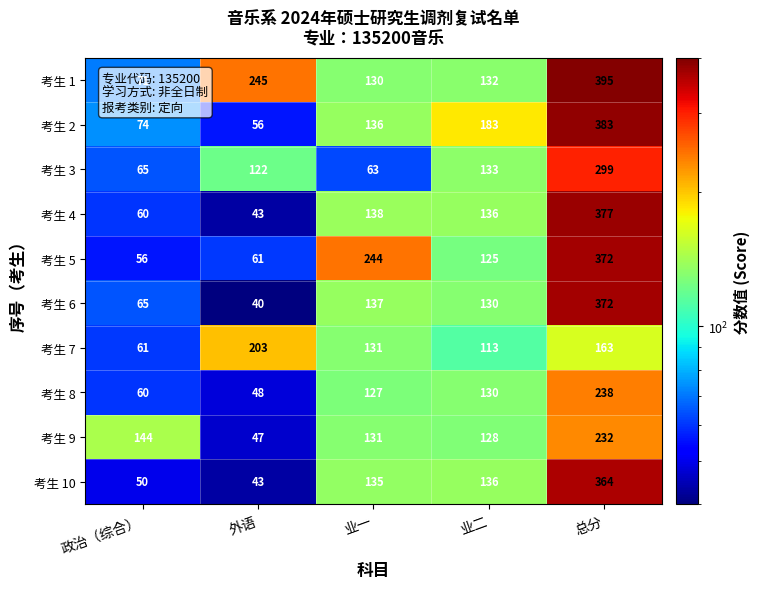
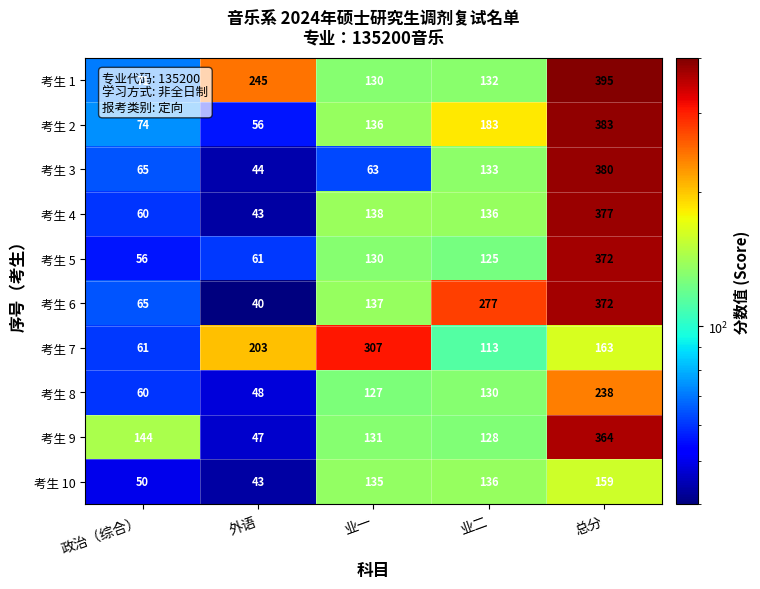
  {
    "考生 1": {
      "外语": 245,
      "业一": 130,
      "业二": 132,
      "总分": 395
    },
    "考生 2": {
      "政治（综合）": 74,
      "外语": 56,
      "业一": 136,
      "业二": 183,
      "总分": 383
    },
    "考生 3": {
      "政治（综合）": 65,
-     "外语": 122,
+     "外语": 44,
      "业一": 63,
      "业二": 133,
-     "总分": 299
+     "总分": 380
    },
    "考生 4": {
      "政治（综合）": 60,
      "外语": 43,
      "业一": 138,
      "业二": 136,
      "总分": 377
    },
    "考生 5": {
      "政治（综合）": 56,
      "外语": 61,
-     "业一": 244,
+     "业一": 130,
      "业二": 125,
      "总分": 372
    },
    "考生 6": {
      "政治（综合）": 65,
      "外语": 40,
      "业一": 137,
-     "业二": 130,
+     "业二": 277,
      "总分": 372
    },
    "考生 7": {
      "政治（综合）": 61,
      "外语": 203,
-     "业一": 131,
+     "业一": 307,
      "业二": 113,
      "总分": 163
    },
    "考生 8": {
      "政治（综合）": 60,
      "外语": 48,
      "业一": 127,
      "业二": 130,
      "总分": 238
    },
    "考生 9": {
      "政治（综合）": 144,
      "外语": 47,
      "业一": 131,
      "业二": 128,
-     "总分": 232
+     "总分": 364
    },
    "考生 10": {
      "政治（综合）": 50,
      "外语": 43,
      "业一": 135,
      "业二": 136,
-     "总分": 364
+     "总分": 159
    }
  }
